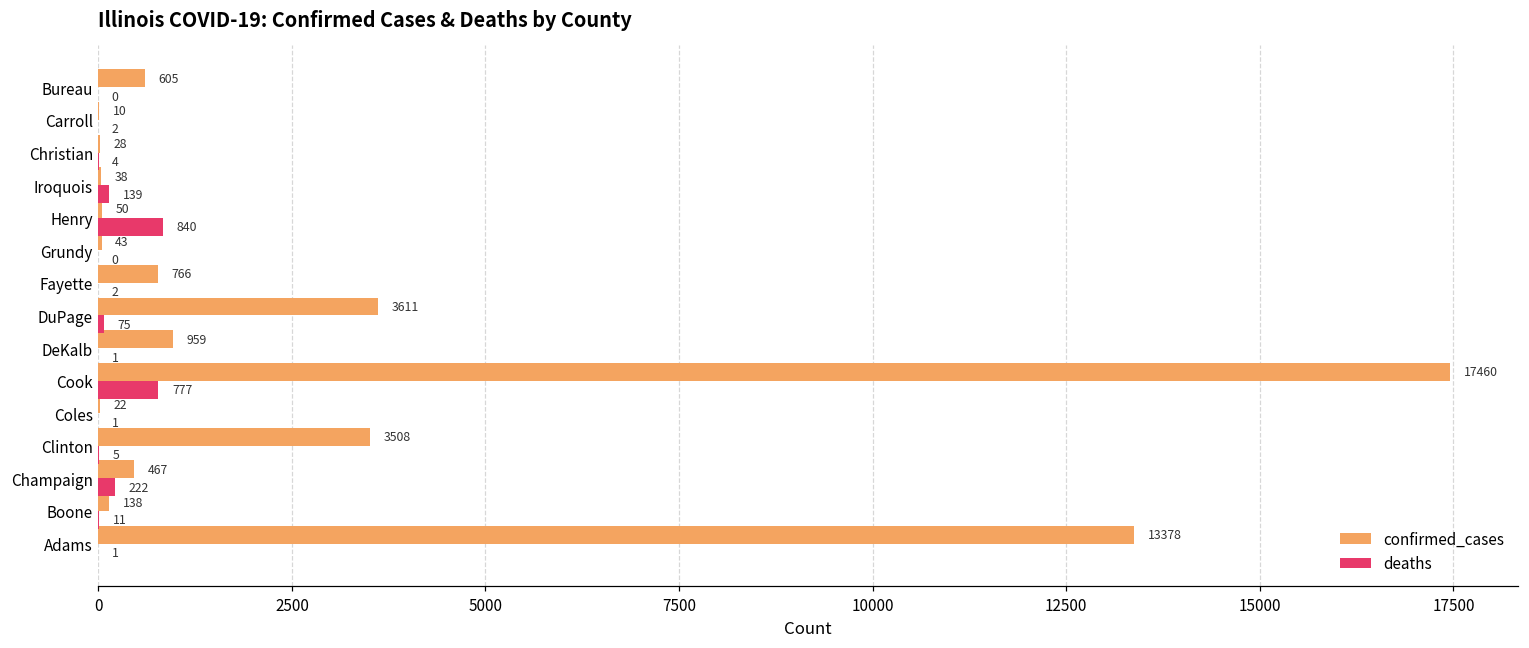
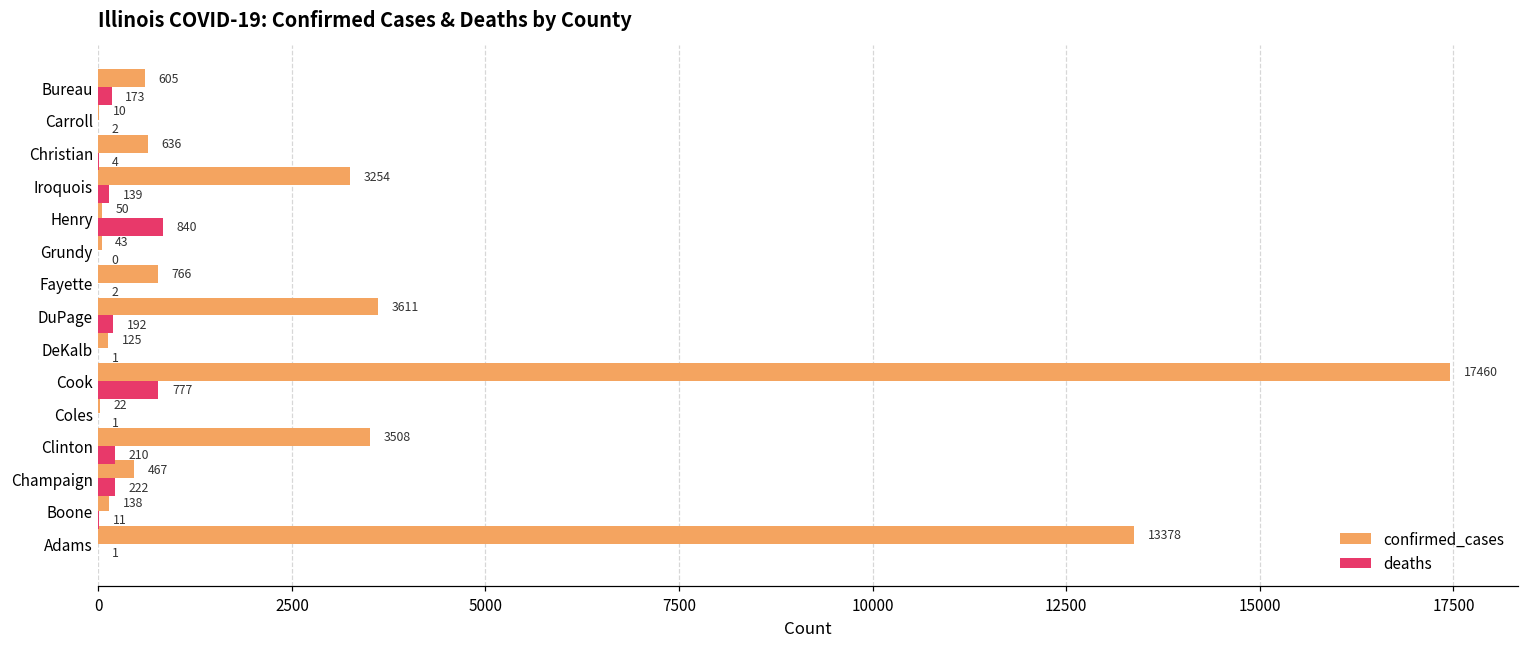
  {
    "confirmed_cases": {
      "Bureau": 605,
      "Carroll": 10,
-     "Christian": 28,
-     "Iroquois": 38,
+     "Christian": 636,
+     "Iroquois": 3254,
      "Henry": 50,
      "Grundy": 43,
      "Fayette": 766,
      "DuPage": 3611,
-     "DeKalb": 959,
+     "DeKalb": 125,
      "Cook": 17460,
      "Coles": 22,
      "Clinton": 3508,
      "Champaign": 467,
      "Boone": 138,
      "Adams": 13378
    },
    "deaths": {
-     "Bureau": 0,
+     "Bureau": 173,
      "Carroll": 2,
      "Christian": 4,
      "Iroquois": 139,
      "Henry": 840,
      "Grundy": 0,
      "Fayette": 2,
-     "DuPage": 75,
+     "DuPage": 192,
      "DeKalb": 1,
      "Cook": 777,
      "Coles": 1,
-     "Clinton": 5,
+     "Clinton": 210,
      "Champaign": 222,
      "Boone": 11,
      "Adams": 1
    }
  }
